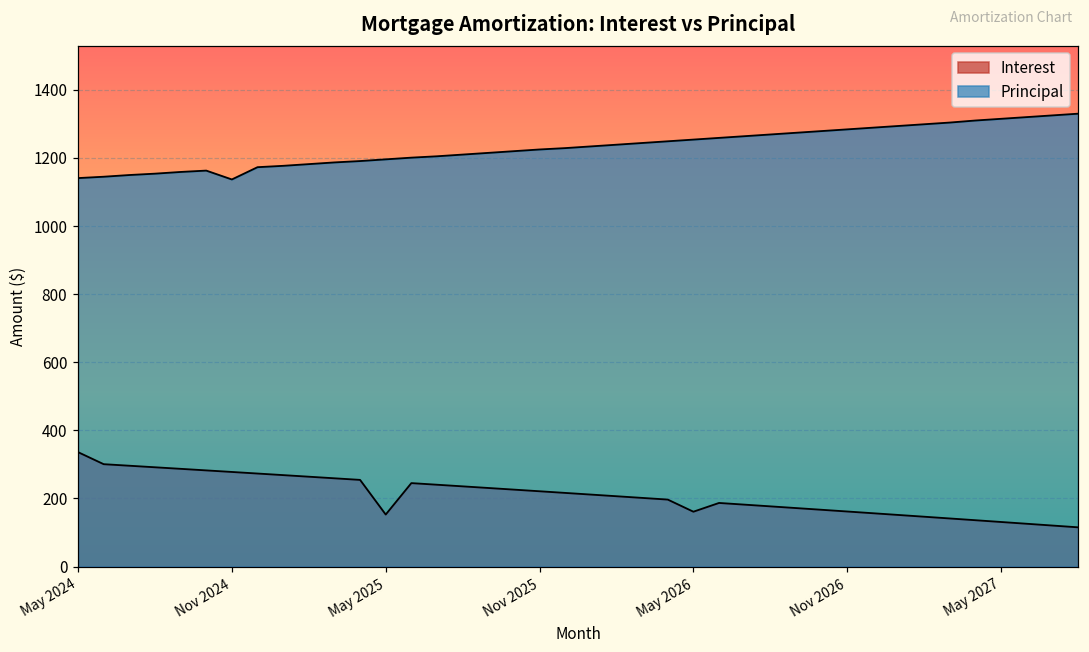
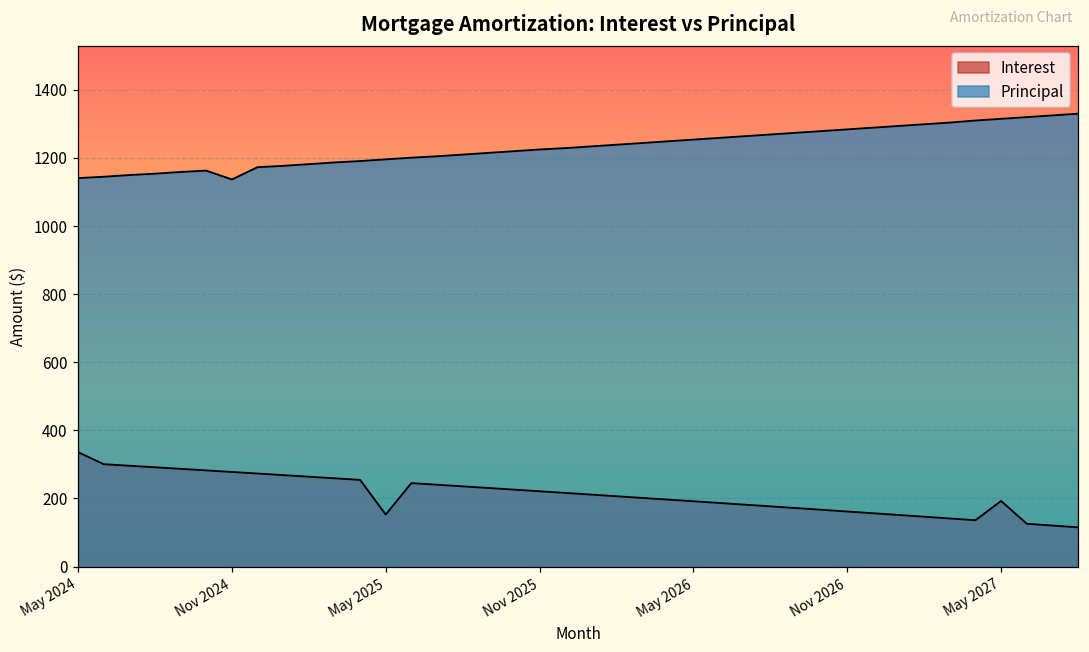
  {
    "Interest": {
      "May 2024": 340,
      "Nov 2024": 280,
      "May 2025": 150,
      "Nov 2025": 220,
-     "May 2026": 160,
+     "May 2026": 190,
      "Nov 2026": 160,
-     "May 2027": 130
+     "May 2027": 190
    },
    "Principal": {
      "May 2024": 1140,
      "Nov 2024": 1140,
      "May 2025": 1200,
      "Nov 2025": 1220,
      "May 2026": 1250,
      "Nov 2026": 1280,
      "May 2027": 1310
    }
  }
